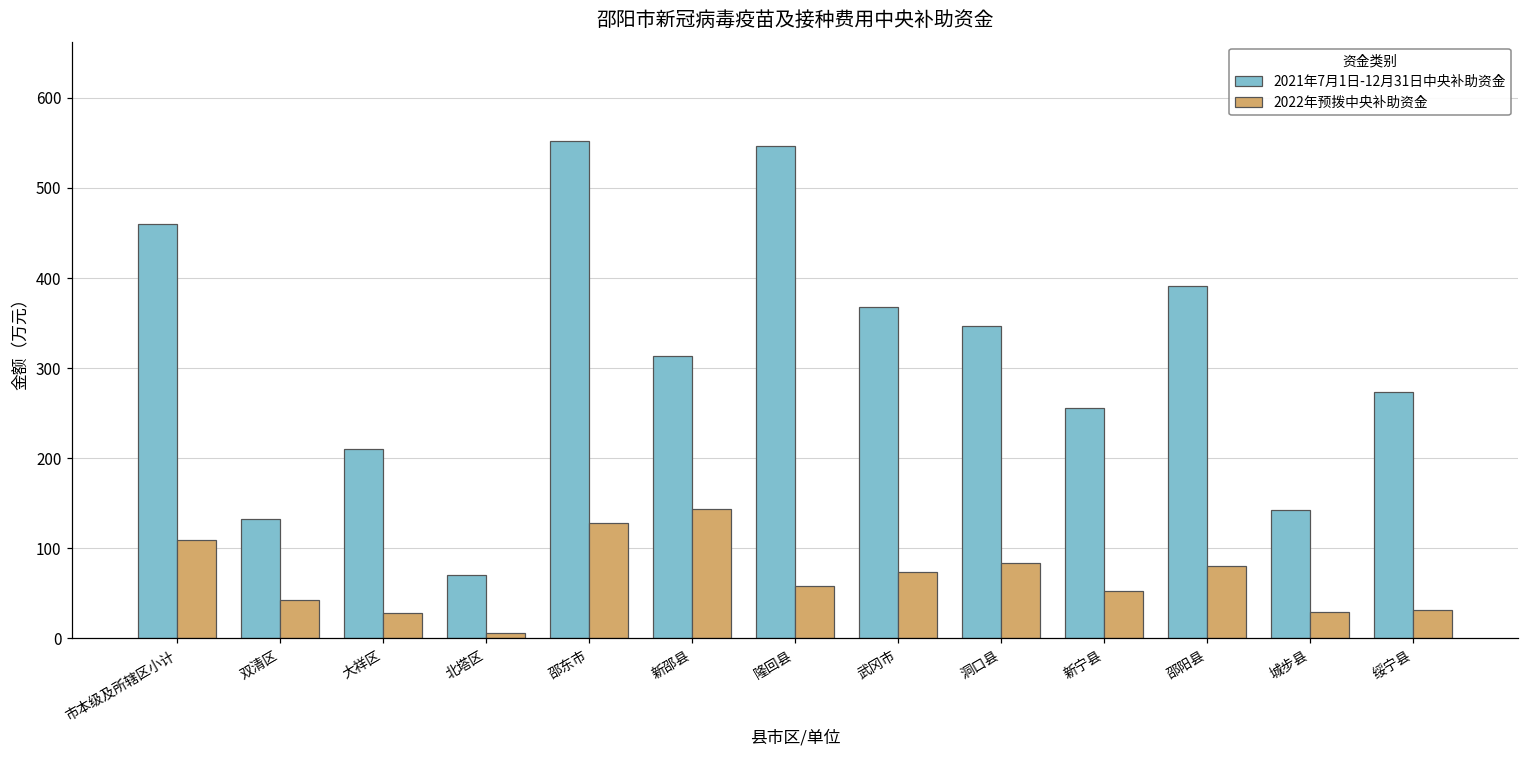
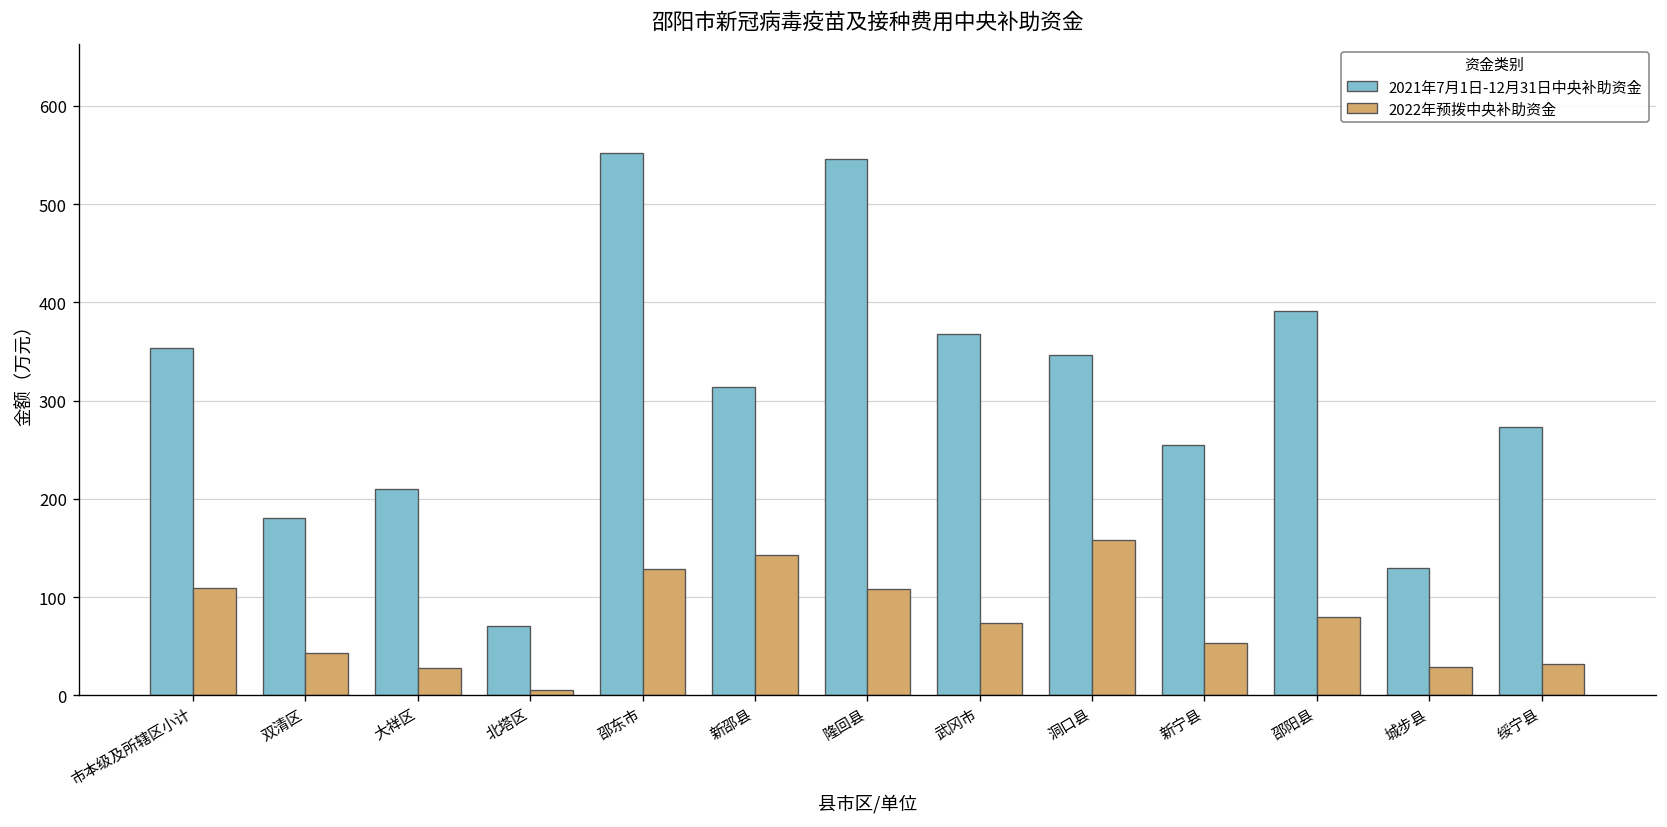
  {
    "2021年7月1日-12月31日中央补助资金": {
-     "市本级及所辖区小计": 460,
-     "双清区": 130,
+     "市本级及所辖区小计": 350,
+     "双清区": 180,
      "大祥区": 210,
      "北塔区": 70,
      "邵东市": 550,
      "新邵县": 310,
      "隆回县": 550,
      "武冈市": 370,
      "洞口县": 350,
      "新宁县": 260,
      "邵阳县": 390,
-     "城步县": 140,
+     "城步县": 130,
      "绥宁县": 270
    },
    "2022年预拨中央补助资金": {
      "市本级及所辖区小计": 110,
      "双清区": 40,
      "大祥区": 30,
      "北塔区": 10,
      "邵东市": 130,
      "新邵县": 140,
-     "隆回县": 60,
+     "隆回县": 110,
      "武冈市": 70,
-     "洞口县": 80,
+     "洞口县": 160,
      "新宁县": 50,
      "邵阳县": 80,
      "城步县": 30,
      "绥宁县": 30
    }
  }
